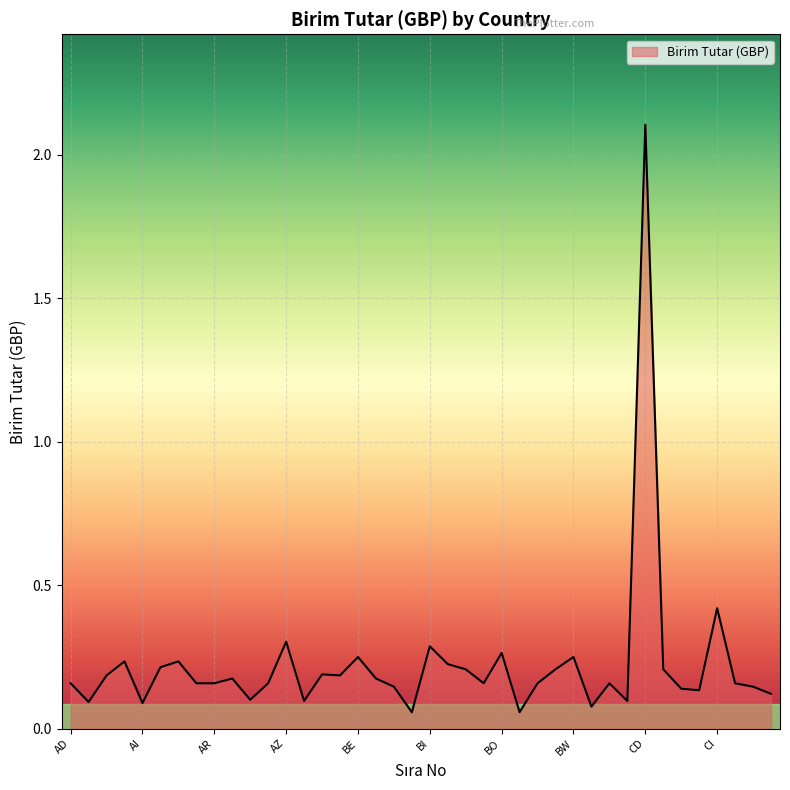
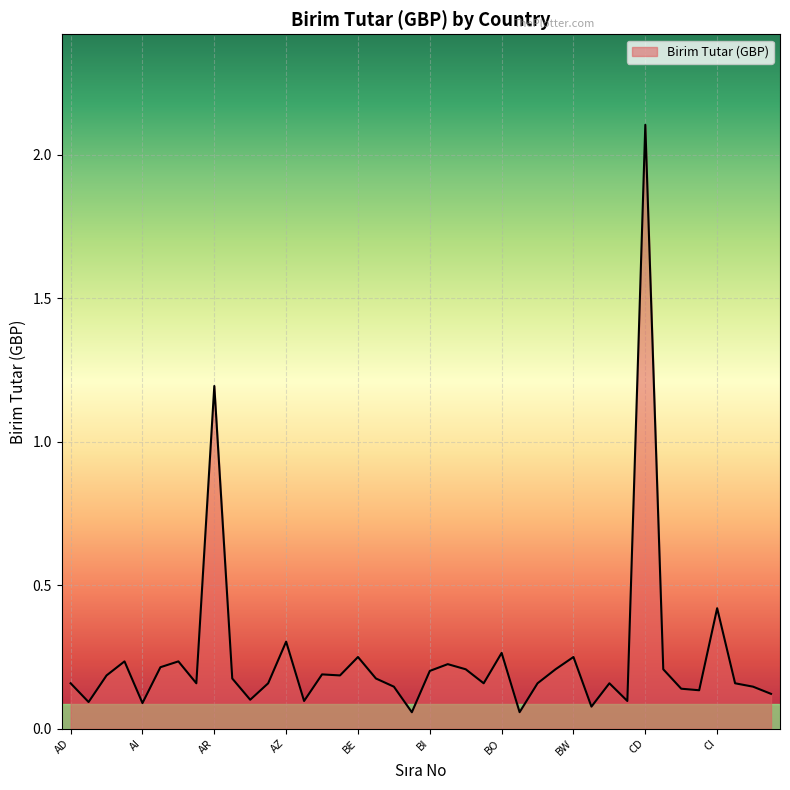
  {
    "AD": 0.16,
    "AI": 0.09,
-   "AR": 0.16,
+   "AR": 1.19,
    "AZ": 0.30,
    "BE": 0.25,
-   "BI": 0.29,
+   "BI": 0.20,
    "BO": 0.26,
    "BW": 0.25,
    "CD": 2.10,
    "CI": 0.42
  }
